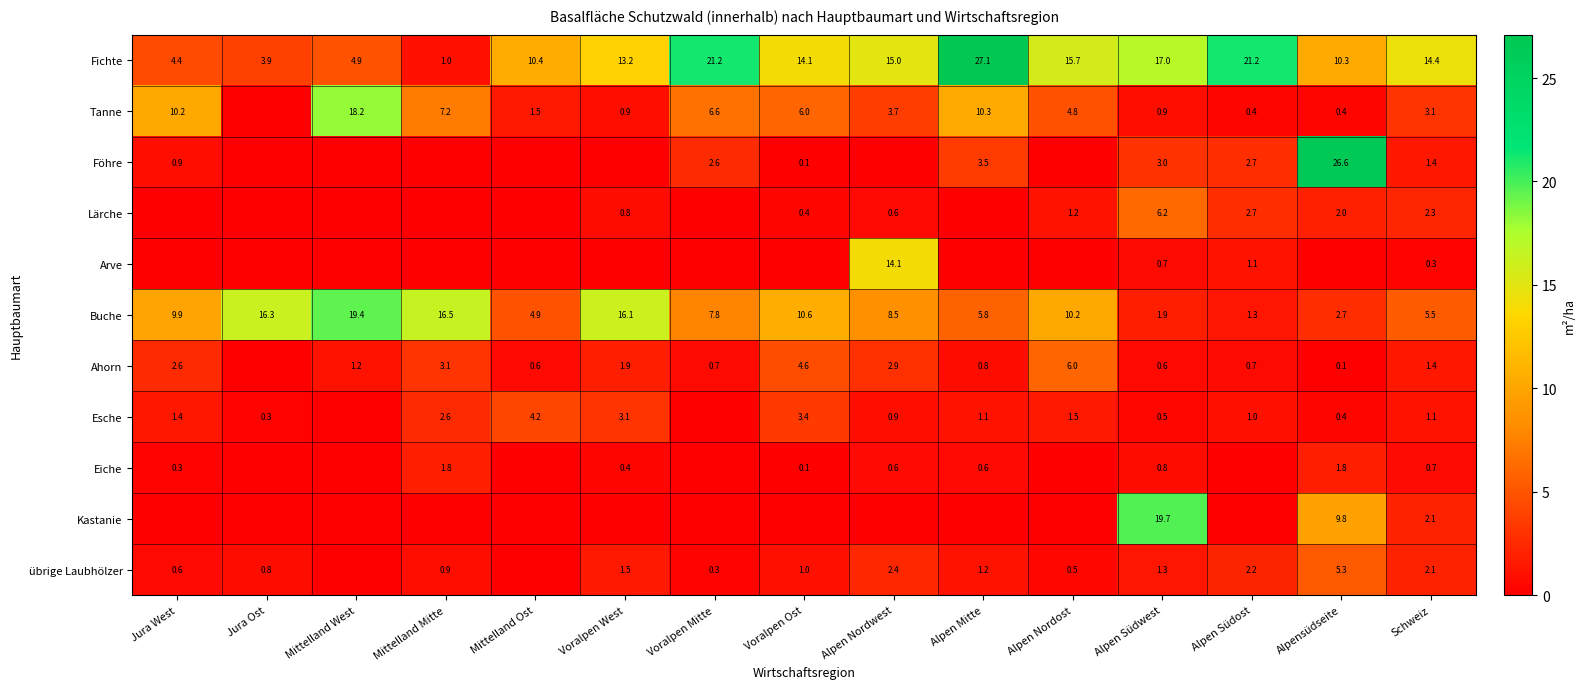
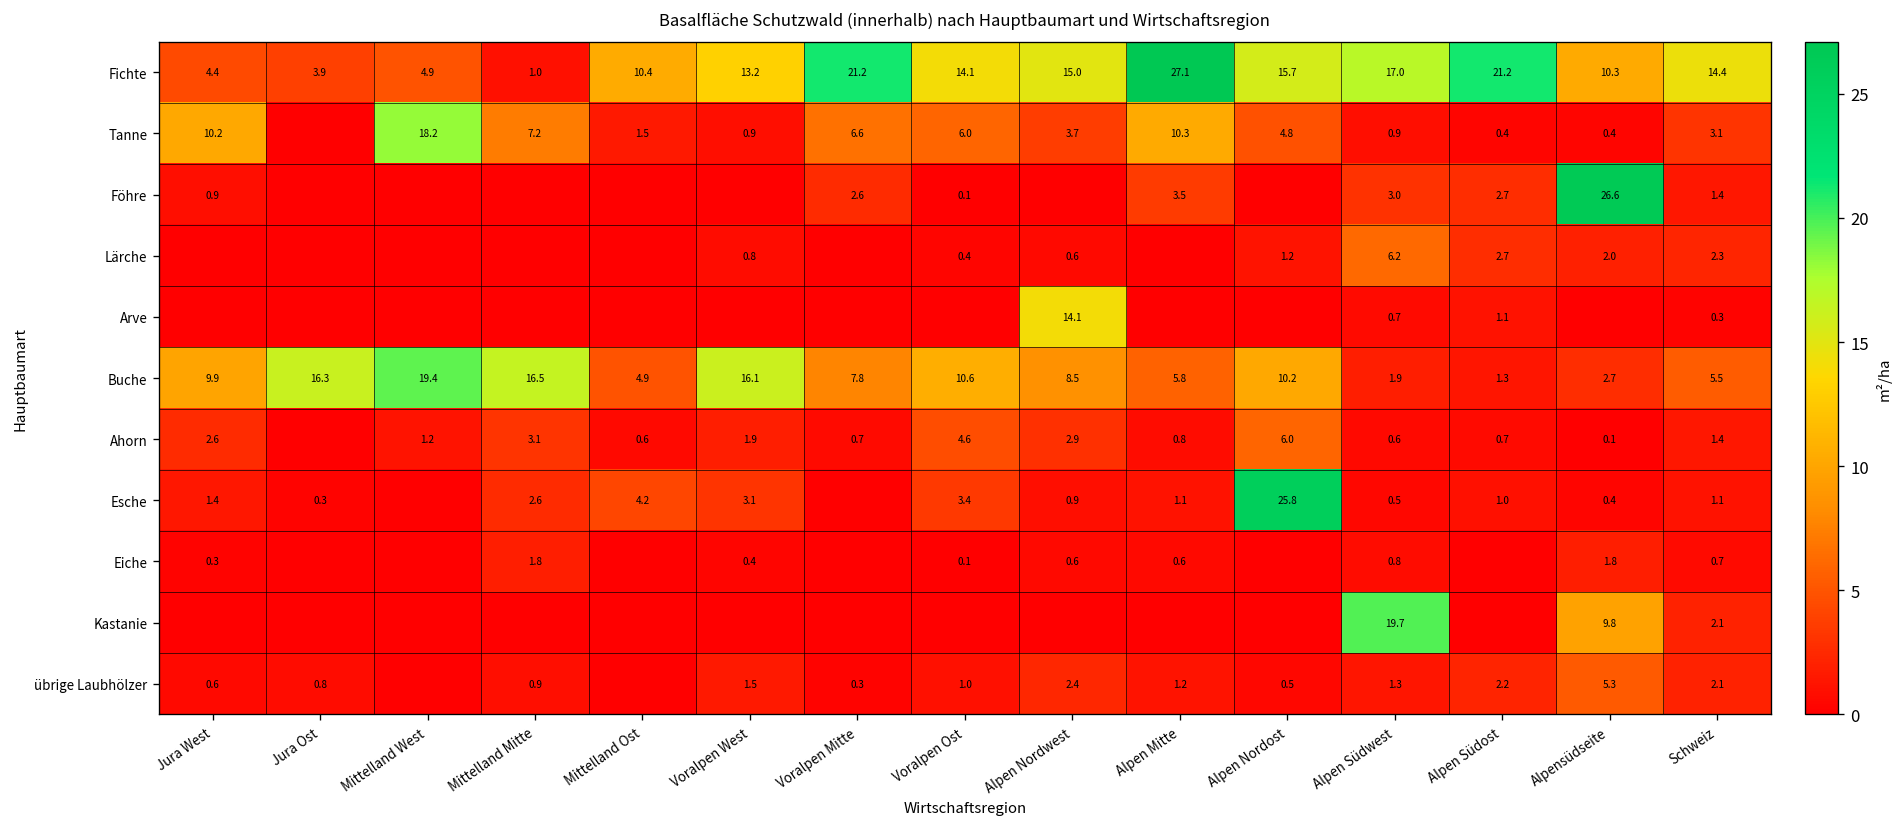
  {
    "Fichte": {
      "Jura West": 4.4,
      "Jura Ost": 3.9,
      "Mittelland West": 4.9,
      "Mittelland Mitte": 1.0,
      "Mittelland Ost": 10.4,
      "Voralpen West": 13.2,
      "Voralpen Mitte": 21.2,
      "Voralpen Ost": 14.1,
      "Alpen Nordwest": 15.0,
      "Alpen Mitte": 27.1,
      "Alpen Nordost": 15.7,
      "Alpen Südwest": 17.0,
      "Alpen Südost": 21.2,
      "Alpensüdseite": 10.3,
      "Schweiz": 14.4
    },
    "Tanne": {
      "Jura West": 10.2,
      "Mittelland West": 18.2,
      "Mittelland Mitte": 7.2,
      "Mittelland Ost": 1.5,
      "Voralpen West": 0.9,
      "Voralpen Mitte": 6.6,
      "Voralpen Ost": 6.0,
      "Alpen Nordwest": 3.7,
      "Alpen Mitte": 10.3,
      "Alpen Nordost": 4.8,
      "Alpen Südwest": 0.9,
      "Alpen Südost": 0.4,
      "Alpensüdseite": 0.4,
      "Schweiz": 3.1
    },
    "Föhre": {
      "Jura West": 0.9,
      "Voralpen Mitte": 2.6,
      "Voralpen Ost": 0.1,
      "Alpen Mitte": 3.5,
      "Alpen Südwest": 3.0,
      "Alpen Südost": 2.7,
      "Alpensüdseite": 26.6,
      "Schweiz": 1.4
    },
    "Lärche": {
      "Voralpen West": 0.8,
      "Voralpen Ost": 0.4,
      "Alpen Nordwest": 0.6,
      "Alpen Nordost": 1.2,
      "Alpen Südwest": 6.2,
      "Alpen Südost": 2.7,
      "Alpensüdseite": 2.0,
      "Schweiz": 2.3
    },
    "Arve": {
      "Alpen Nordwest": 14.1,
      "Alpen Südwest": 0.7,
      "Alpen Südost": 1.1,
      "Schweiz": 0.3
    },
    "Buche": {
      "Jura West": 9.9,
      "Jura Ost": 16.3,
      "Mittelland West": 19.4,
      "Mittelland Mitte": 16.5,
      "Mittelland Ost": 4.9,
      "Voralpen West": 16.1,
      "Voralpen Mitte": 7.8,
      "Voralpen Ost": 10.6,
      "Alpen Nordwest": 8.5,
      "Alpen Mitte": 5.8,
      "Alpen Nordost": 10.2,
      "Alpen Südwest": 1.9,
      "Alpen Südost": 1.3,
      "Alpensüdseite": 2.7,
      "Schweiz": 5.5
    },
    "Ahorn": {
      "Jura West": 2.6,
      "Mittelland West": 1.2,
      "Mittelland Mitte": 3.1,
      "Mittelland Ost": 0.6,
      "Voralpen West": 1.9,
      "Voralpen Mitte": 0.7,
      "Voralpen Ost": 4.6,
      "Alpen Nordwest": 2.9,
      "Alpen Mitte": 0.8,
      "Alpen Nordost": 6.0,
      "Alpen Südwest": 0.6,
      "Alpen Südost": 0.7,
      "Alpensüdseite": 0.1,
      "Schweiz": 1.4
    },
    "Esche": {
      "Jura West": 1.4,
      "Jura Ost": 0.3,
      "Mittelland Mitte": 2.6,
      "Mittelland Ost": 4.2,
      "Voralpen West": 3.1,
      "Voralpen Ost": 3.4,
      "Alpen Nordwest": 0.9,
      "Alpen Mitte": 1.1,
-     "Alpen Nordost": 1.5,
+     "Alpen Nordost": 25.8,
      "Alpen Südwest": 0.5,
      "Alpen Südost": 1.0,
      "Alpensüdseite": 0.4,
      "Schweiz": 1.1
    },
    "Eiche": {
      "Jura West": 0.3,
      "Mittelland Mitte": 1.8,
      "Voralpen West": 0.4,
      "Voralpen Ost": 0.1,
      "Alpen Nordwest": 0.6,
      "Alpen Mitte": 0.6,
      "Alpen Südwest": 0.8,
      "Alpensüdseite": 1.8,
      "Schweiz": 0.7
    },
    "Kastanie": {
      "Alpen Südwest": 19.7,
      "Alpensüdseite": 9.8,
      "Schweiz": 2.1
    },
    "übrige Laubhölzer": {
      "Jura West": 0.6,
      "Jura Ost": 0.8,
      "Mittelland Mitte": 0.9,
      "Voralpen West": 1.5,
      "Voralpen Mitte": 0.3,
      "Voralpen Ost": 1.0,
      "Alpen Nordwest": 2.4,
      "Alpen Mitte": 1.2,
      "Alpen Nordost": 0.5,
      "Alpen Südwest": 1.3,
      "Alpen Südost": 2.2,
      "Alpensüdseite": 5.3,
      "Schweiz": 2.1
    }
  }
